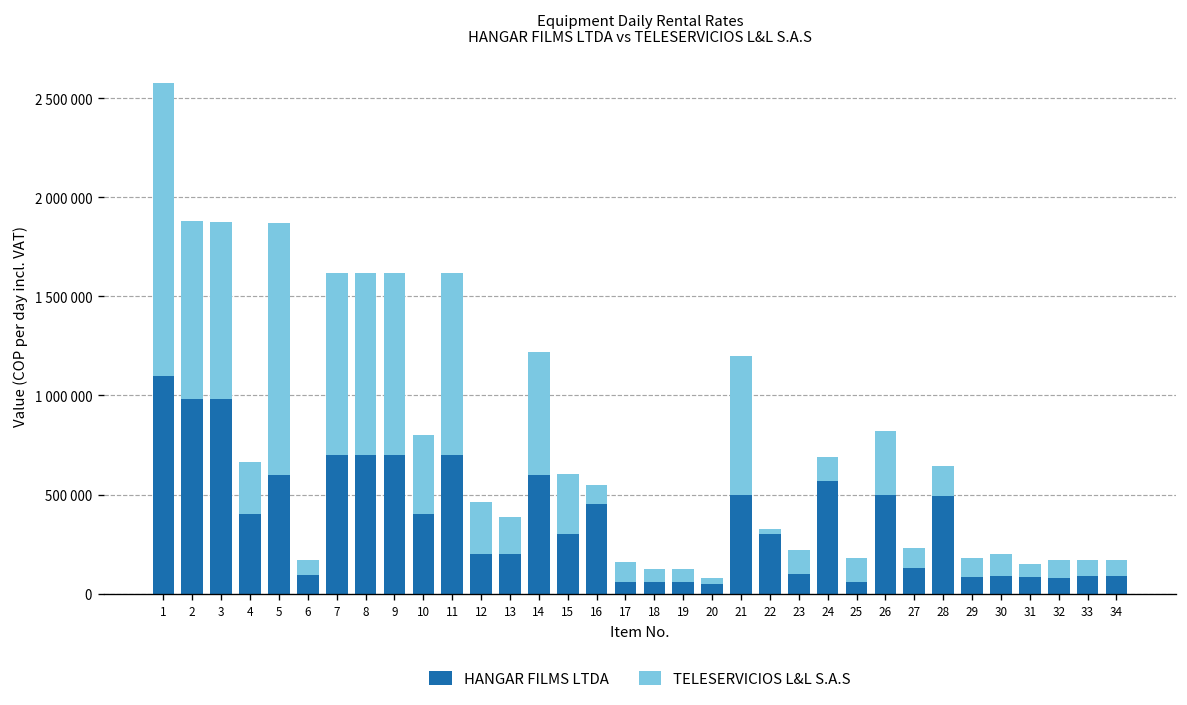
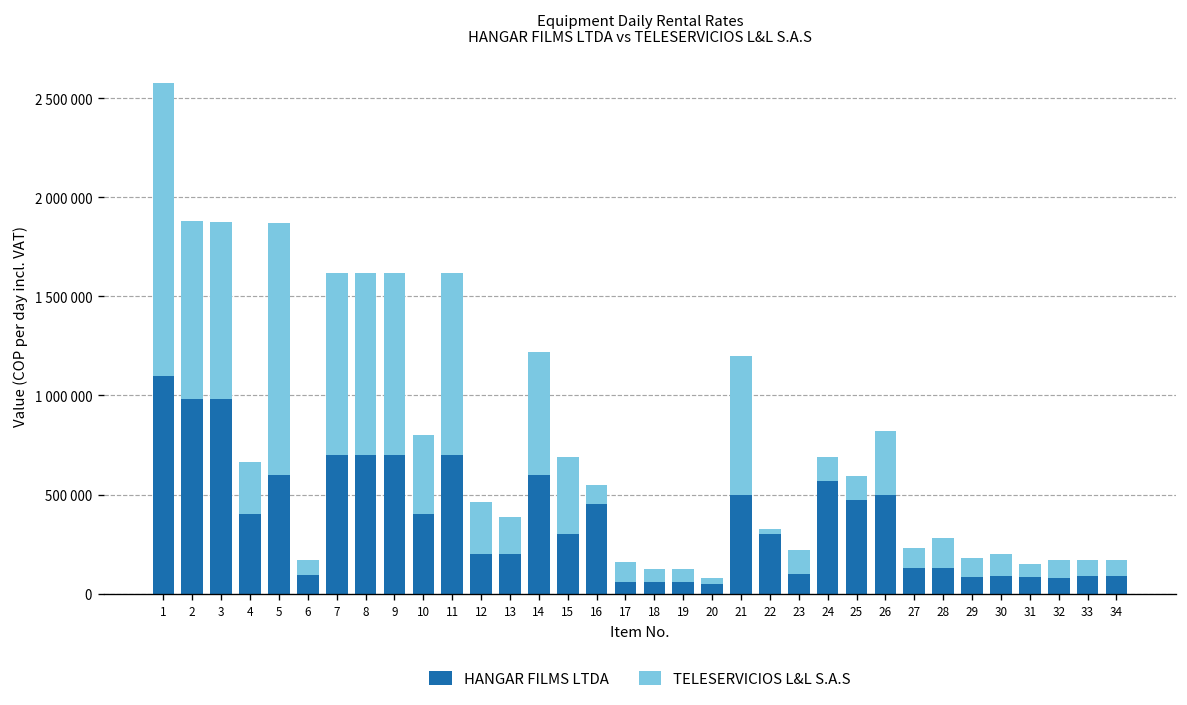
  {
    "HANGAR FILMS LTDA": {
      "1": 1100000,
      "2": 980000,
      "3": 980000,
      "4": 400000,
      "5": 600000,
      "6": 90000,
      "7": 700000,
      "8": 700000,
      "9": 700000,
      "10": 400000,
      "11": 700000,
      "12": 200000,
      "13": 200000,
      "14": 600000,
      "15": 300000,
      "16": 450000,
      "17": 60000,
      "18": 60000,
      "19": 60000,
      "20": 50000,
      "21": 500000,
      "22": 300000,
      "23": 100000,
      "24": 570000,
-     "25": 60000,
+     "25": 470000,
      "26": 500000,
      "27": 130000,
-     "28": 490000,
+     "28": 130000,
      "29": 90000,
      "30": 90000,
      "31": 80000,
      "32": 80000,
      "33": 90000,
      "34": 90000
    },
    "TELESERVICIOS L&L S.A.S": {
      "1": 1480000,
      "2": 900000,
      "3": 900000,
      "4": 270000,
      "5": 1270000,
      "6": 80000,
      "7": 920000,
      "8": 920000,
      "9": 920000,
      "10": 400000,
      "11": 920000,
      "12": 260000,
      "13": 180000,
      "14": 620000,
-     "15": 300000,
+     "15": 390000,
      "16": 100000,
      "17": 100000,
      "18": 60000,
      "19": 60000,
      "20": 30000,
      "21": 700000,
      "22": 30000,
      "23": 120000,
      "24": 120000,
      "25": 120000,
      "26": 320000,
      "27": 100000,
      "28": 150000,
      "29": 100000,
      "30": 110000,
      "31": 70000,
      "32": 90000,
      "33": 80000,
      "34": 80000
    }
  }
